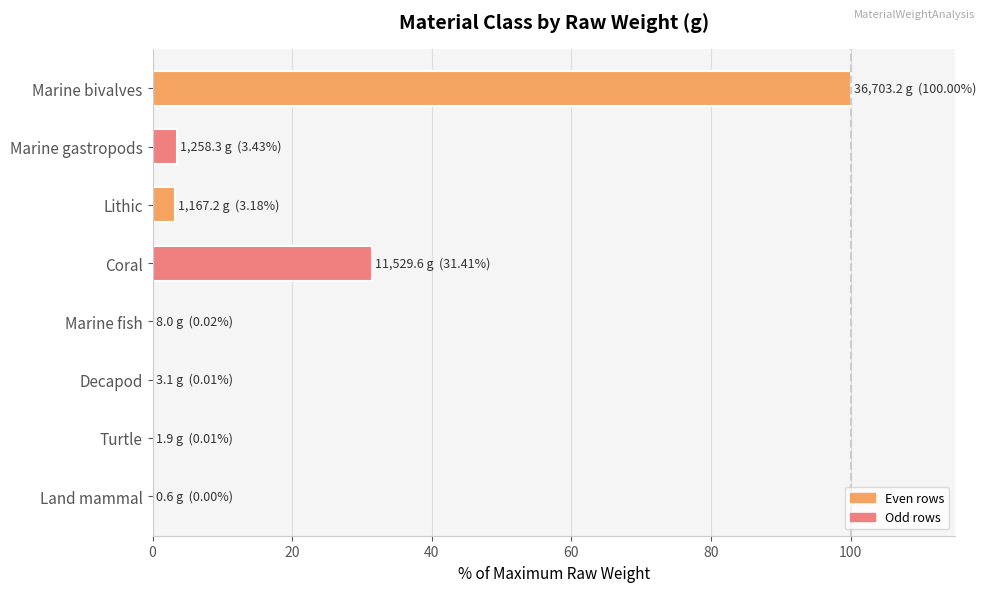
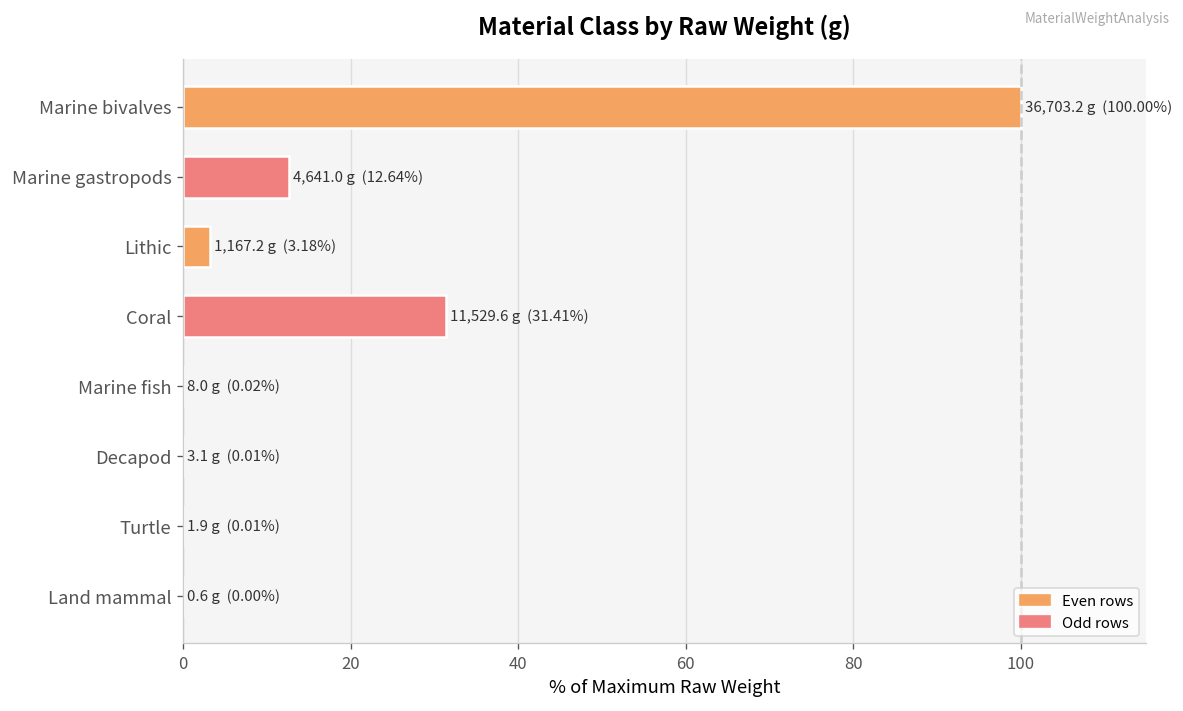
  {
    "Marine bivalves": "(100.00%)",
-   "Marine gastropods": "1,258.3 g (3.43%)",
+   "Marine gastropods": "4,641.0 g (12.64%)",
    "Lithic": "(3.18%)",
    "Coral": "(31.41%)",
    "Marine fish": "(0.02%)",
    "Decapod": "(0.01%)",
    "Turtle": "(0.01%)",
    "Land mammal": "(0.00%)"
  }
